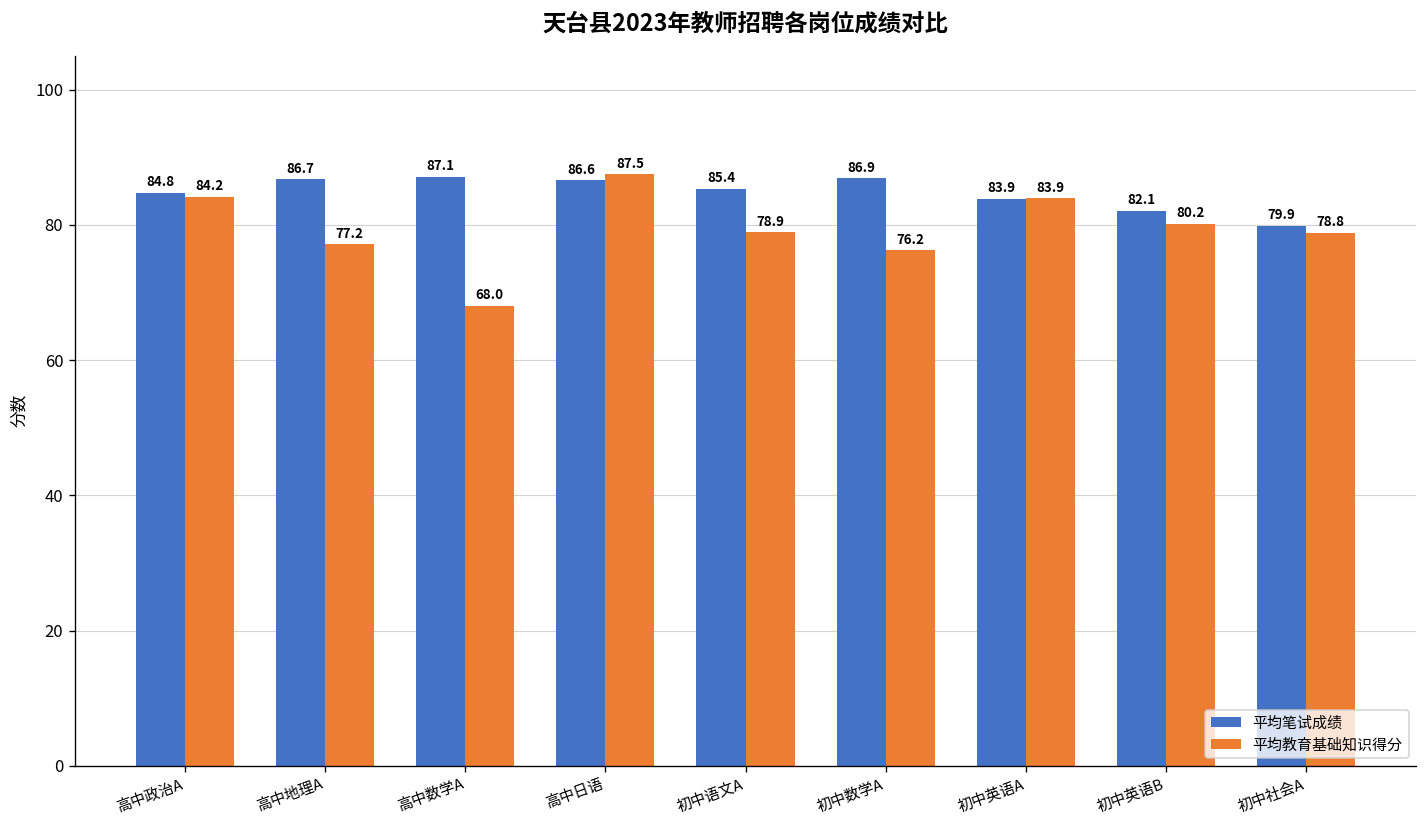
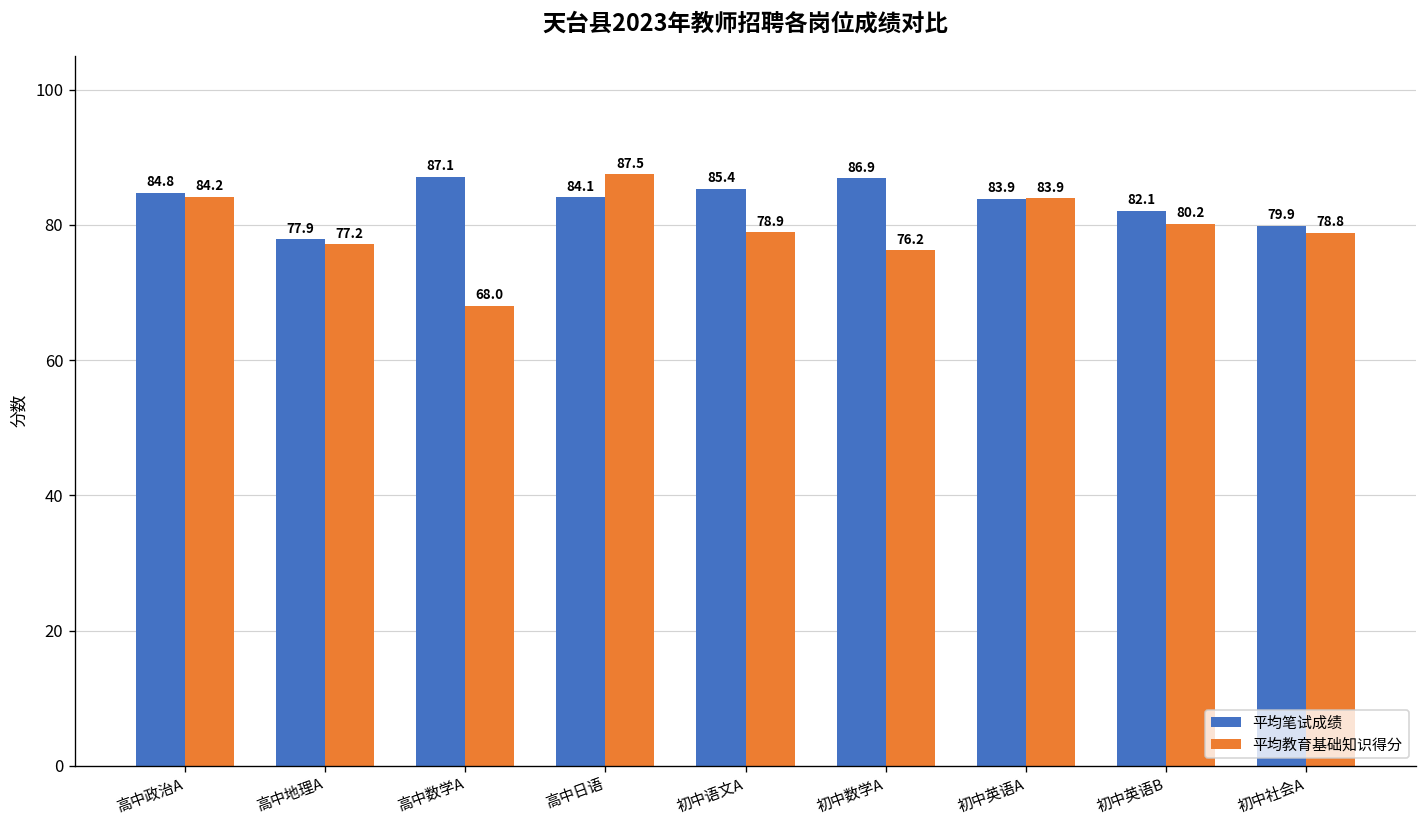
  {
    "平均笔试成绩": {
      "高中政治A": 84.8,
-     "高中地理A": 86.7,
+     "高中地理A": 77.9,
      "高中数学A": 87.1,
-     "高中日语": 86.6,
+     "高中日语": 84.1,
      "初中语文A": 85.4,
      "初中数学A": 86.9,
      "初中英语A": 83.9,
      "初中英语B": 82.1,
      "初中社会A": 79.9
    },
    "平均教育基础知识得分": {
      "高中政治A": 84.2,
      "高中地理A": 77.2,
      "高中数学A": 68.0,
      "高中日语": 87.5,
      "初中语文A": 78.9,
      "初中数学A": 76.2,
      "初中英语A": 83.9,
      "初中英语B": 80.2,
      "初中社会A": 78.8
    }
  }
